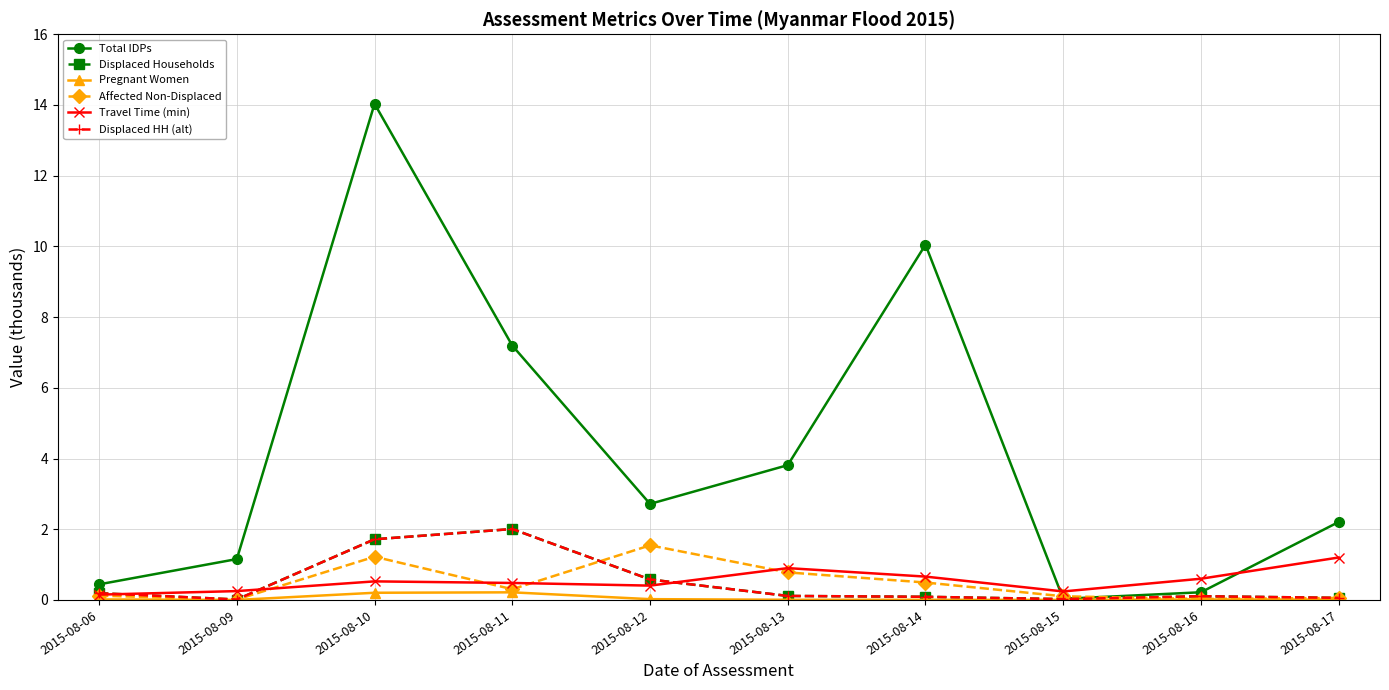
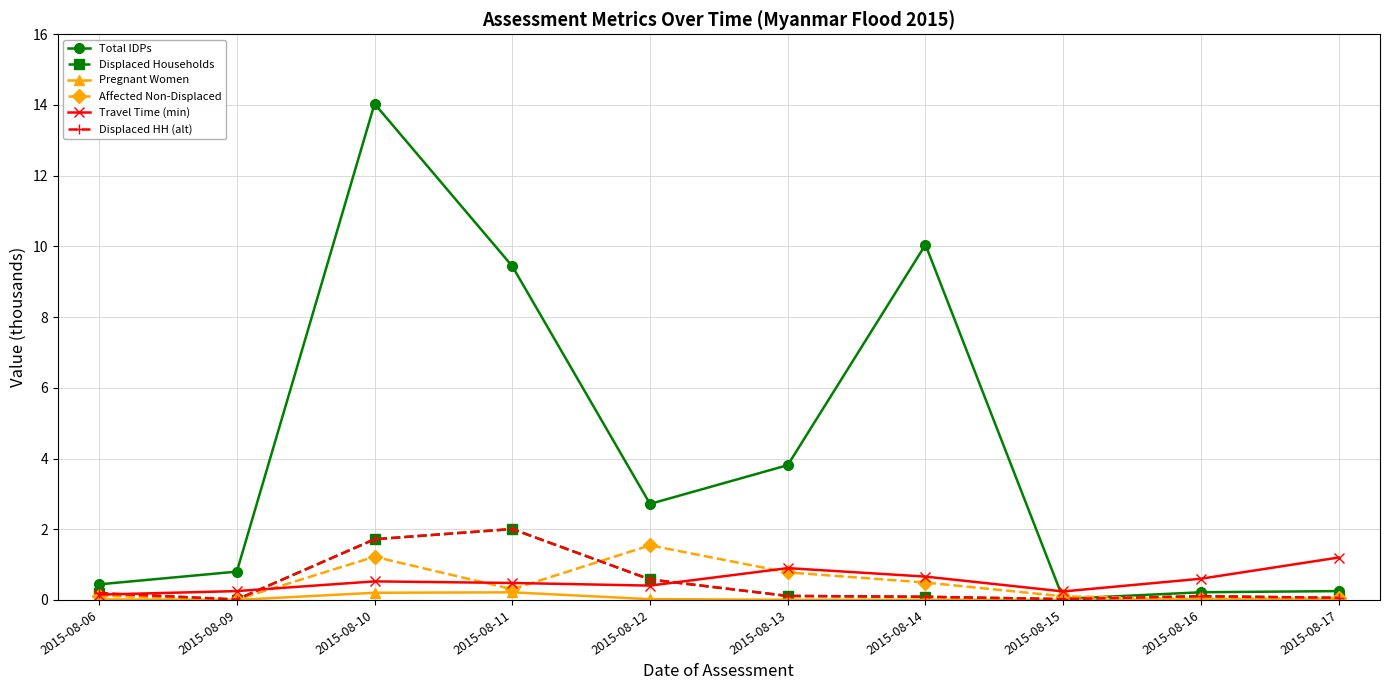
  {
    "Total IDPs": {
      "2015-08-06": 0.4,
-     "2015-08-09": 1.2,
+     "2015-08-09": 0.8,
      "2015-08-10": 14.0,
-     "2015-08-11": 7.2,
+     "2015-08-11": 9.4,
      "2015-08-12": 2.7,
      "2015-08-13": 3.8,
      "2015-08-14": 10.0,
      "2015-08-16": 0.2,
-     "2015-08-17": 2.2
+     "2015-08-17": 0.3
    }
  }
